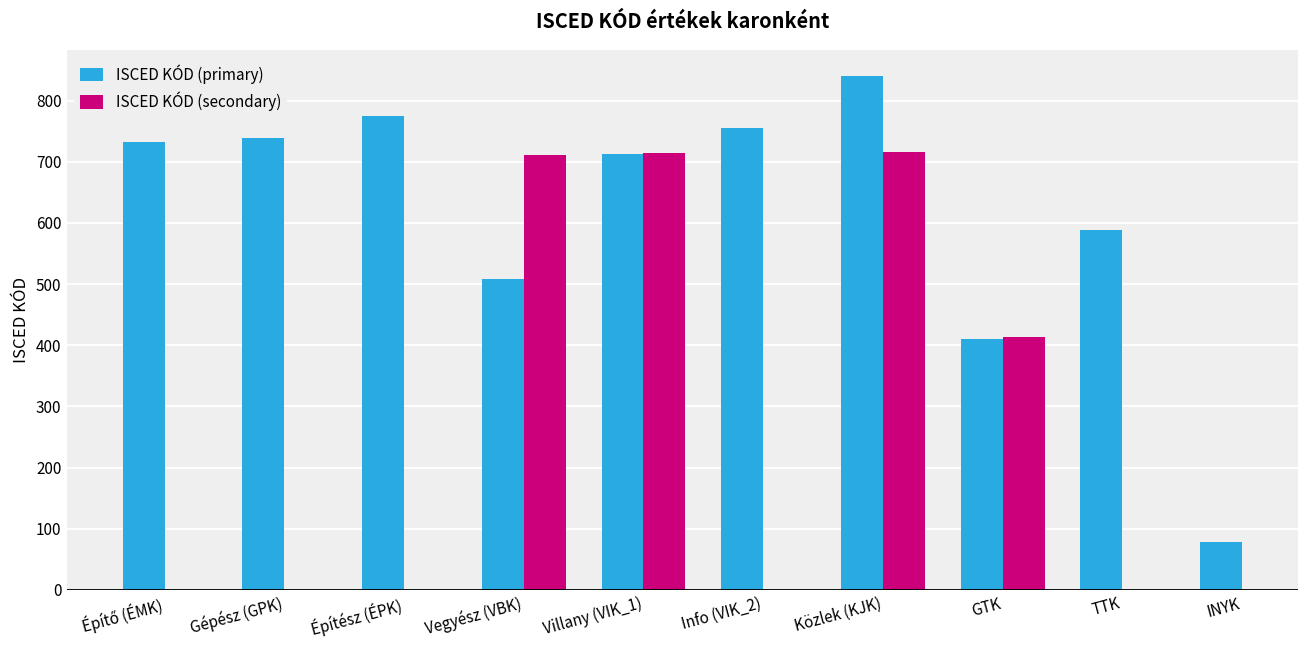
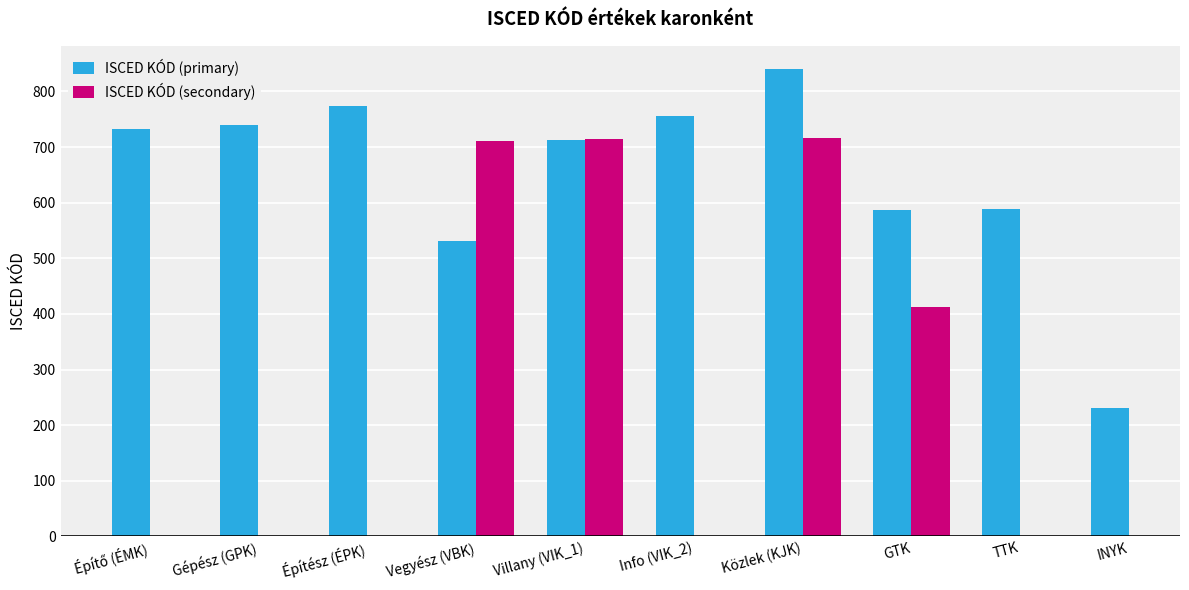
  {
    "ISCED KÓD (primary)": {
      "Építő (ÉMK)": 730,
      "Gépész (GPK)": 740,
      "Építész (ÉPK)": 770,
-     "Vegyész (VBK)": 510,
+     "Vegyész (VBK)": 530,
      "Villany (VIK_1)": 710,
      "Info (VIK_2)": 760,
      "Közlek (KJK)": 840,
-     "GTK": 410,
+     "GTK": 590,
      "TTK": 590,
-     "INYK": 80
+     "INYK": 230
    }
  }
